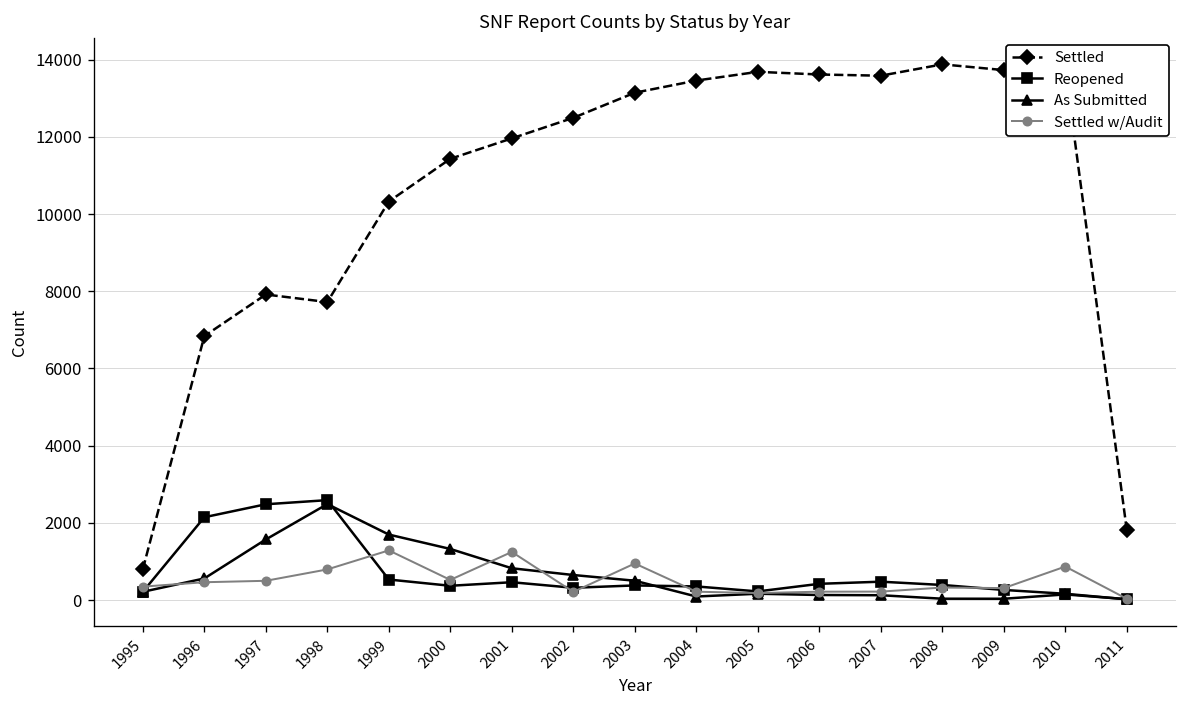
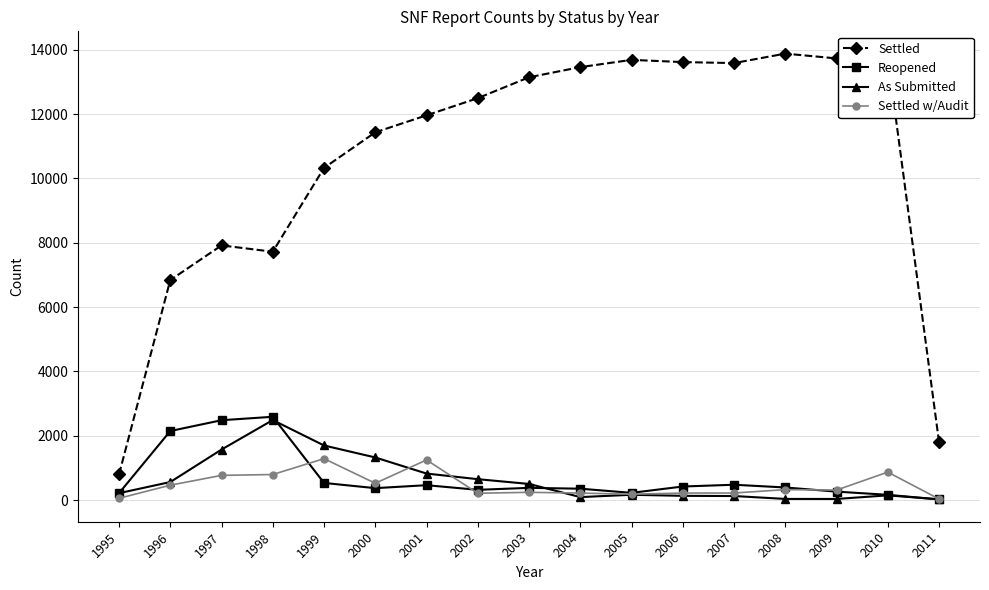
  {
    "Settled w/Audit": {
-     "1995": 300,
+     "1995": 100,
      "1996": 500,
-     "1997": 500,
+     "1997": 800,
      "1998": 800,
      "1999": 1300,
      "2000": 500,
      "2001": 1200,
      "2002": 200,
-     "2003": 900,
+     "2003": 200,
      "2004": 200,
      "2006": 200,
      "2007": 200,
      "2010": 900
    }
  }
